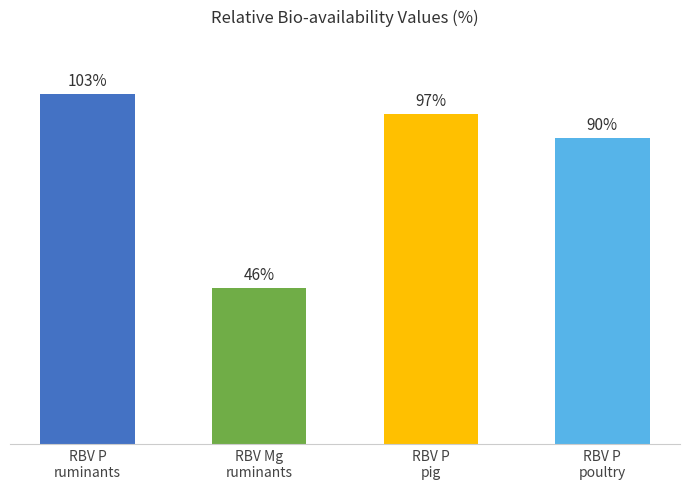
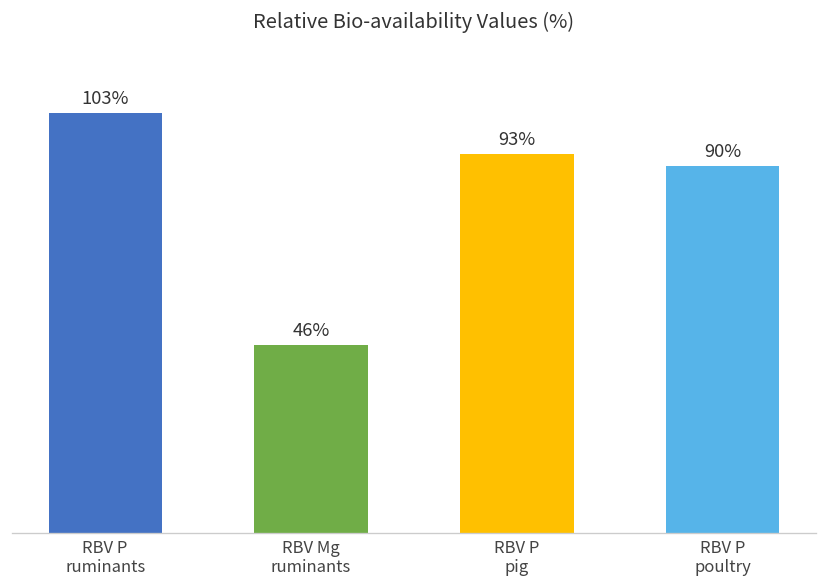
  {
    "RBV P ruminants": "103%",
    "RBV Mg ruminants": "46%",
-   "RBV P pig": "97%",
+   "RBV P pig": "93%",
    "RBV P poultry": "90%"
  }
